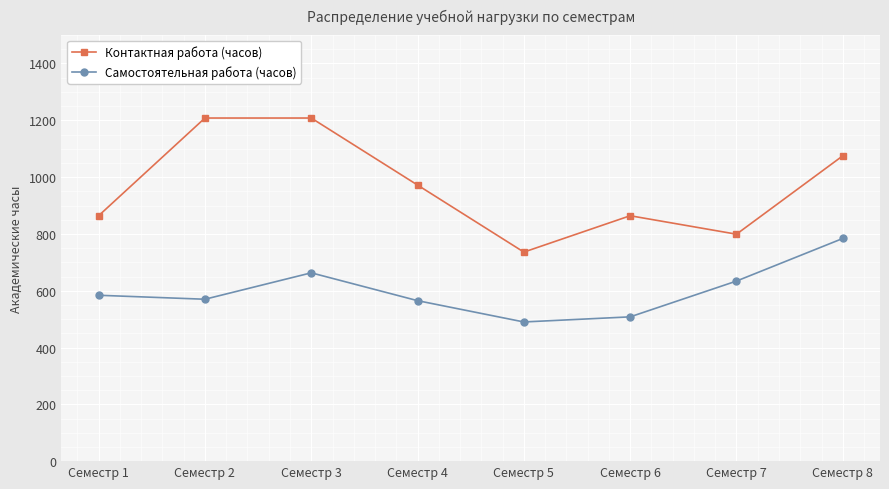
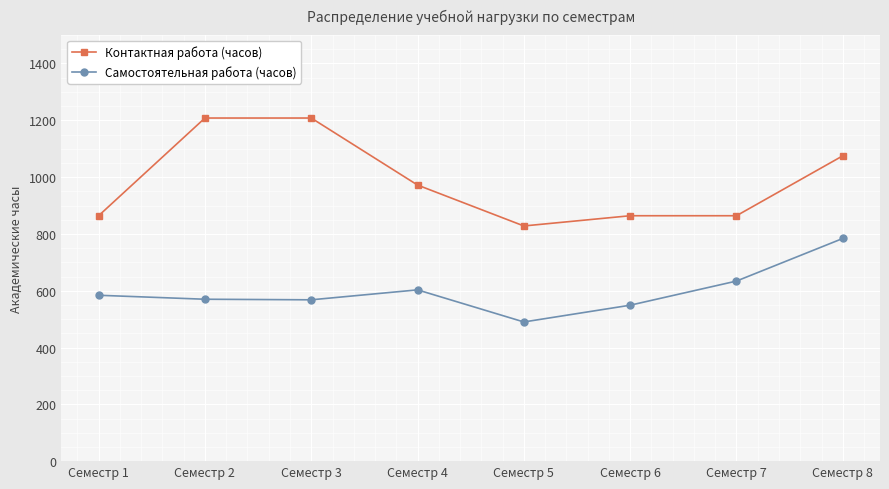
  {
    "Контактная работа (часов)": {
      "Семестр 1": 860,
      "Семестр 2": 1210,
      "Семестр 3": 1210,
      "Семестр 4": 970,
-     "Семестр 5": 740,
+     "Семестр 5": 830,
      "Семестр 6": 860,
-     "Семестр 7": 800,
+     "Семестр 7": 860,
      "Семестр 8": 1080
    },
    "Самостоятельная работа (часов)": {
      "Семестр 1": 580,
      "Семестр 2": 570,
-     "Семестр 3": 660,
-     "Семестр 4": 570,
+     "Семестр 3": 570,
+     "Семестр 4": 600,
      "Семестр 5": 490,
-     "Семестр 6": 510,
+     "Семестр 6": 550,
      "Семестр 7": 630,
      "Семестр 8": 780
    }
  }
